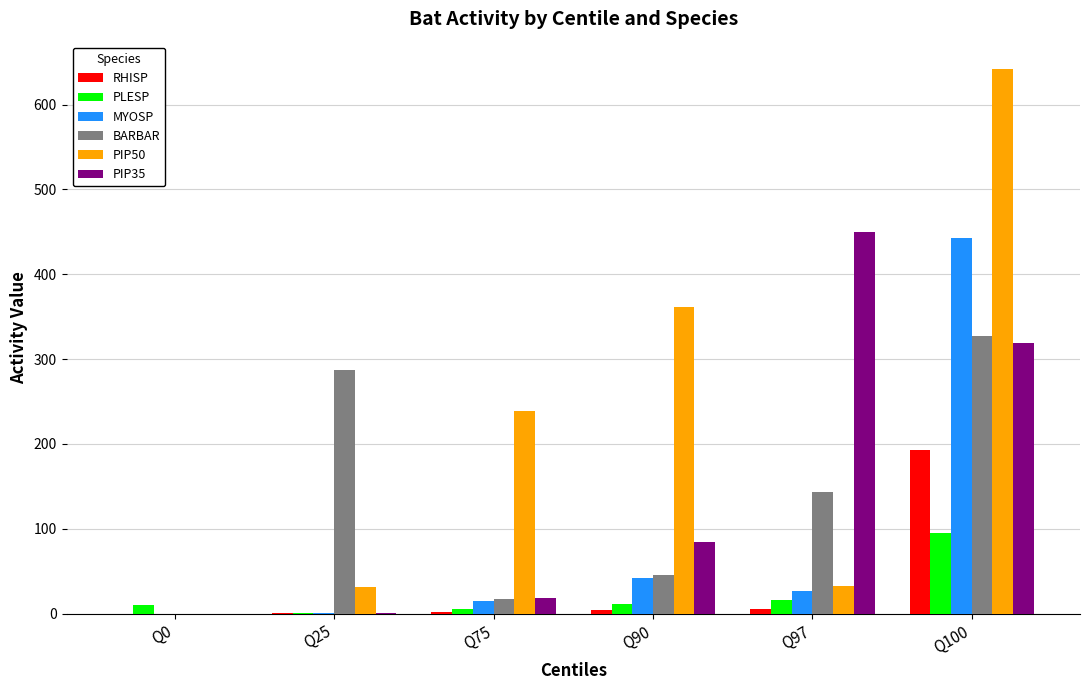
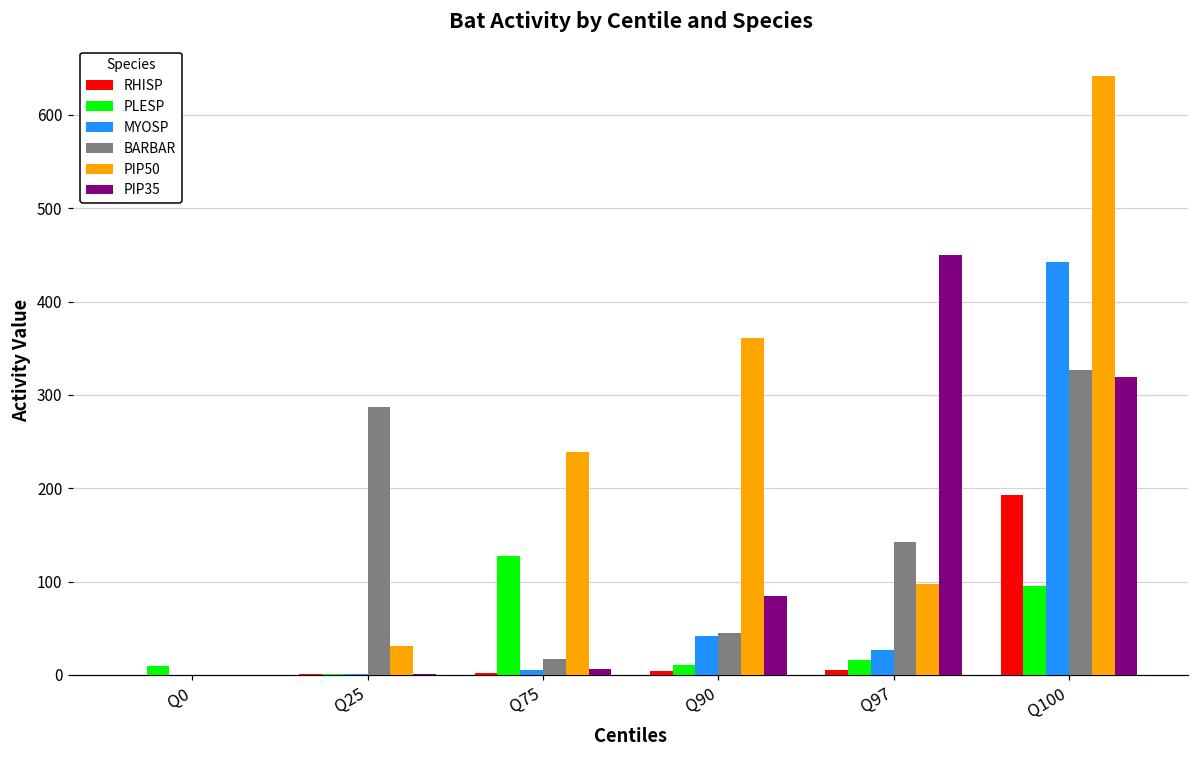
  {
    "RHISP": {
      "Q0": 0,
      "Q90": 0,
      "Q97": 10,
      "Q100": 190
    },
    "PLESP": {
      "Q0": 10,
-     "Q75": 10,
+     "Q75": 130,
      "Q90": 10,
      "Q97": 20,
      "Q100": 100
    },
    "MYOSP": {
      "Q0": 0,
-     "Q75": 20,
+     "Q75": 10,
      "Q90": 40,
      "Q97": 30,
      "Q100": 440
    },
    "BARBAR": {
      "Q0": 0,
      "Q25": 290,
      "Q75": 20,
      "Q90": 50,
      "Q97": 140,
      "Q100": 330
    },
    "PIP50": {
      "Q0": 0,
      "Q25": 30,
      "Q75": 240,
      "Q90": 360,
-     "Q97": 30,
+     "Q97": 100,
      "Q100": 640
    },
    "PIP35": {
      "Q0": 0,
-     "Q75": 20,
+     "Q75": 10,
      "Q90": 90,
      "Q97": 450,
      "Q100": 320
    }
  }
